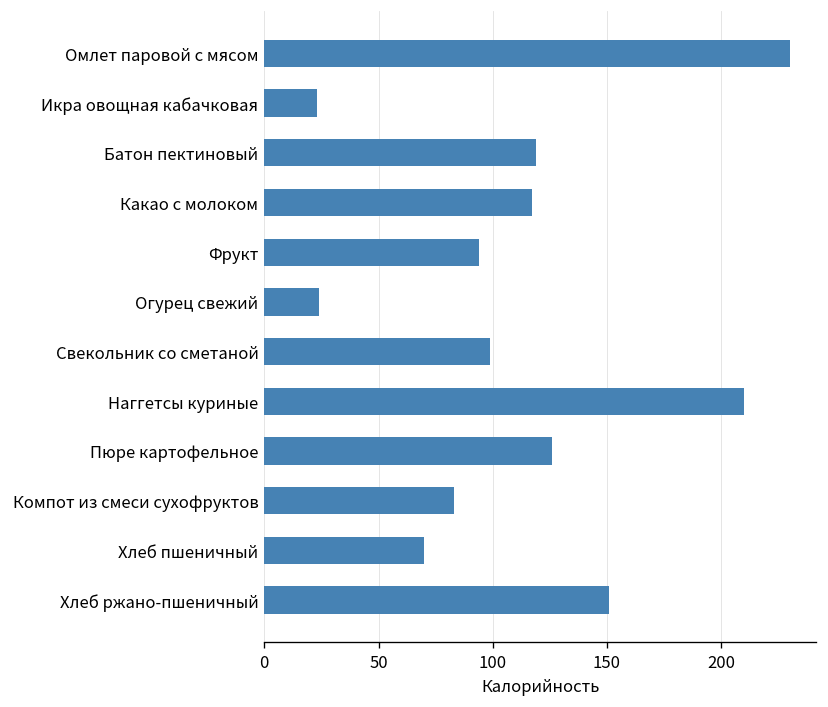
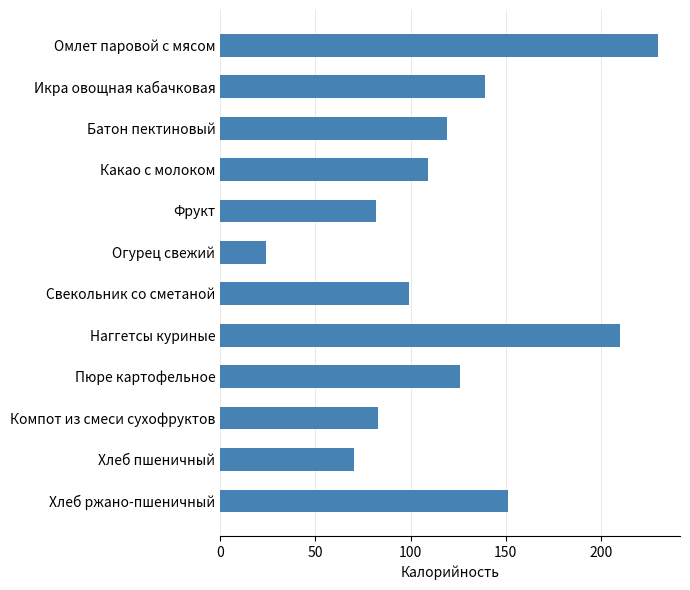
  {
    "Омлет паровой с мясом": 230,
-   "Икра овощная кабачковая": 23,
+   "Икра овощная кабачковая": 139,
    "Батон пектиновый": 119,
-   "Какао с молоком": 117,
-   "Фрукт": 94,
+   "Какао с молоком": 109,
+   "Фрукт": 82,
    "Огурец свежий": 24,
    "Свекольник со сметаной": 99,
    "Наггетсы куриные": 210,
    "Пюре картофельное": 126,
    "Компот из смеси сухофруктов": 83,
    "Хлеб пшеничный": 70,
    "Хлеб ржано-пшеничный": 151
  }
